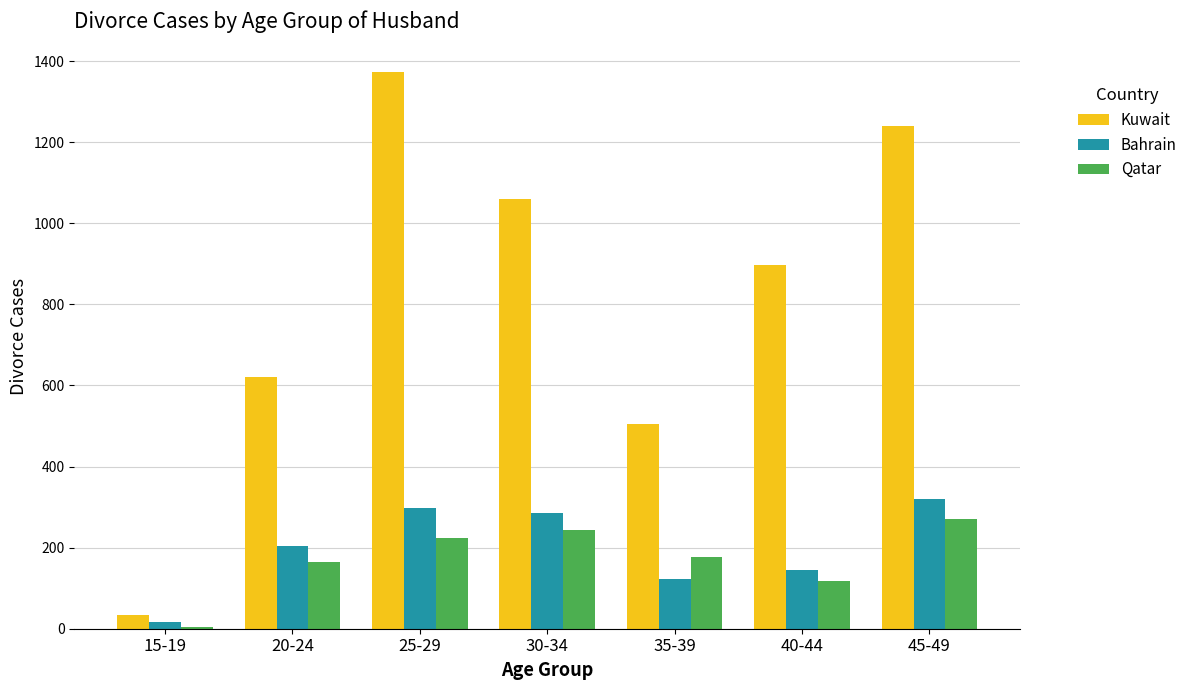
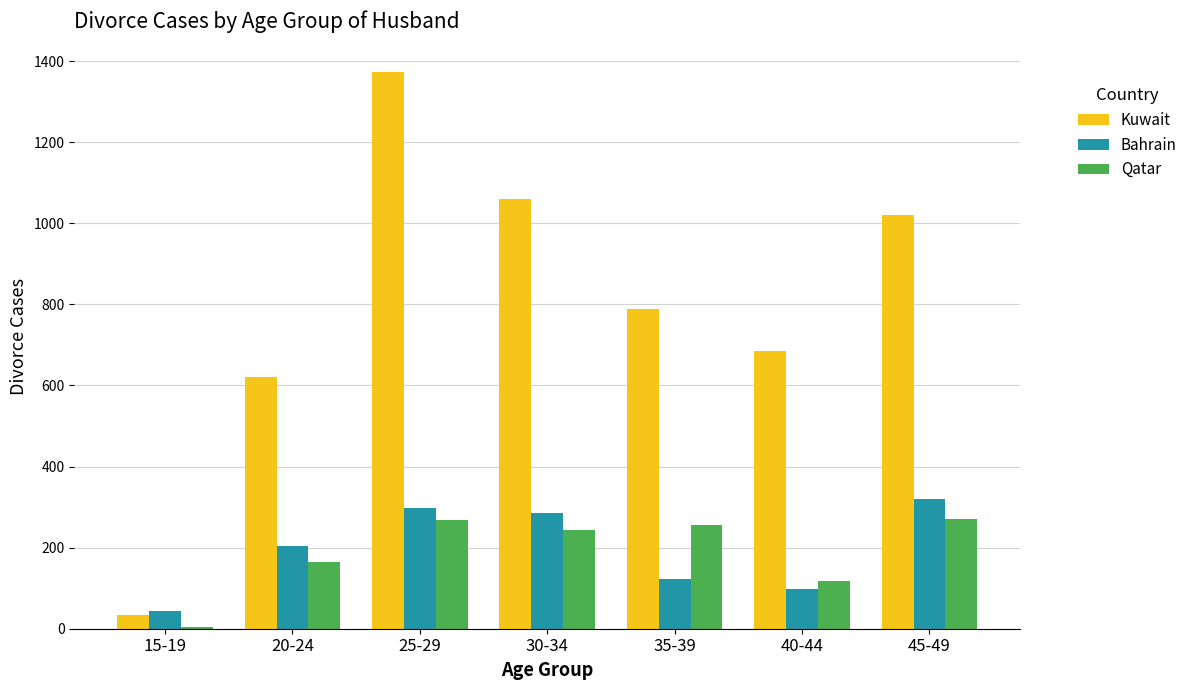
  {
    "Kuwait": {
      "15-19": 30,
      "20-24": 620,
      "25-29": 1370,
      "30-34": 1060,
-     "35-39": 500,
-     "40-44": 900,
-     "45-49": 1240
+     "35-39": 790,
+     "40-44": 680,
+     "45-49": 1020
    },
    "Bahrain": {
-     "15-19": 20,
+     "15-19": 40,
      "20-24": 210,
      "25-29": 300,
      "30-34": 290,
      "35-39": 120,
-     "40-44": 140,
+     "40-44": 100,
      "45-49": 320
    },
    "Qatar": {
      "20-24": 160,
-     "25-29": 220,
+     "25-29": 270,
      "30-34": 240,
-     "35-39": 180,
+     "35-39": 260,
      "40-44": 120,
      "45-49": 270
    }
  }
